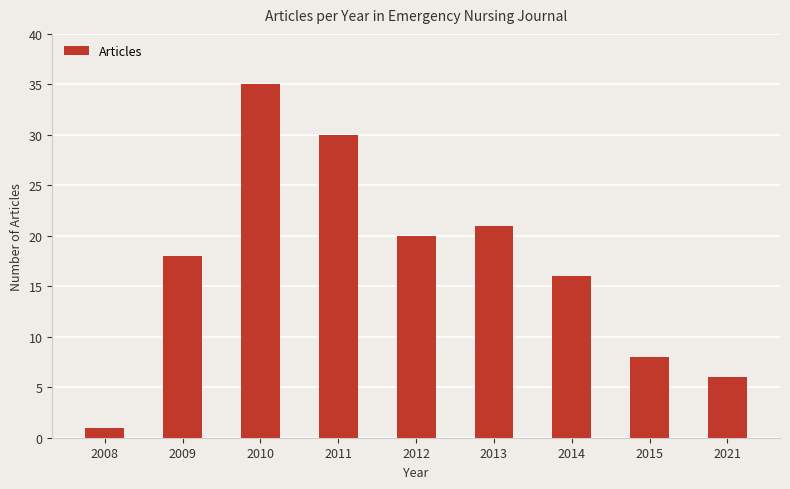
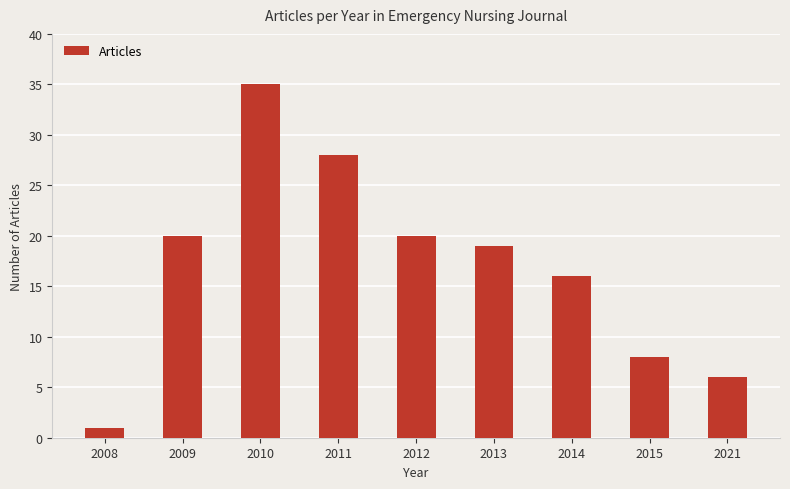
  {
    "2008": 1,
-   "2009": 18,
+   "2009": 20,
    "2010": 35,
-   "2011": 30,
+   "2011": 28,
    "2012": 20,
-   "2013": 21,
+   "2013": 19,
    "2014": 16,
    "2015": 8,
    "2021": 6
  }
